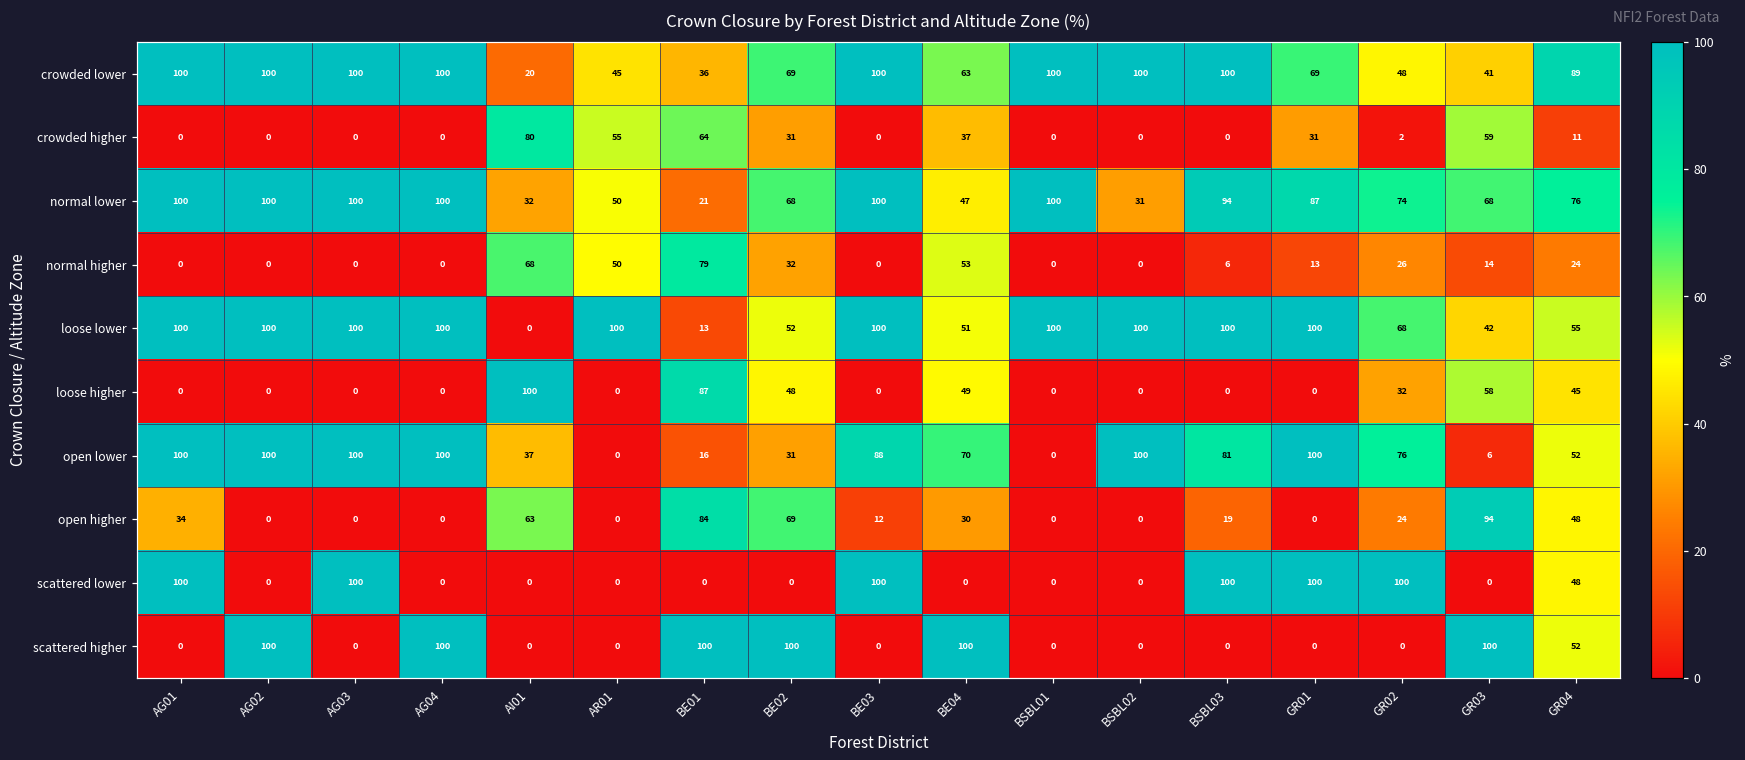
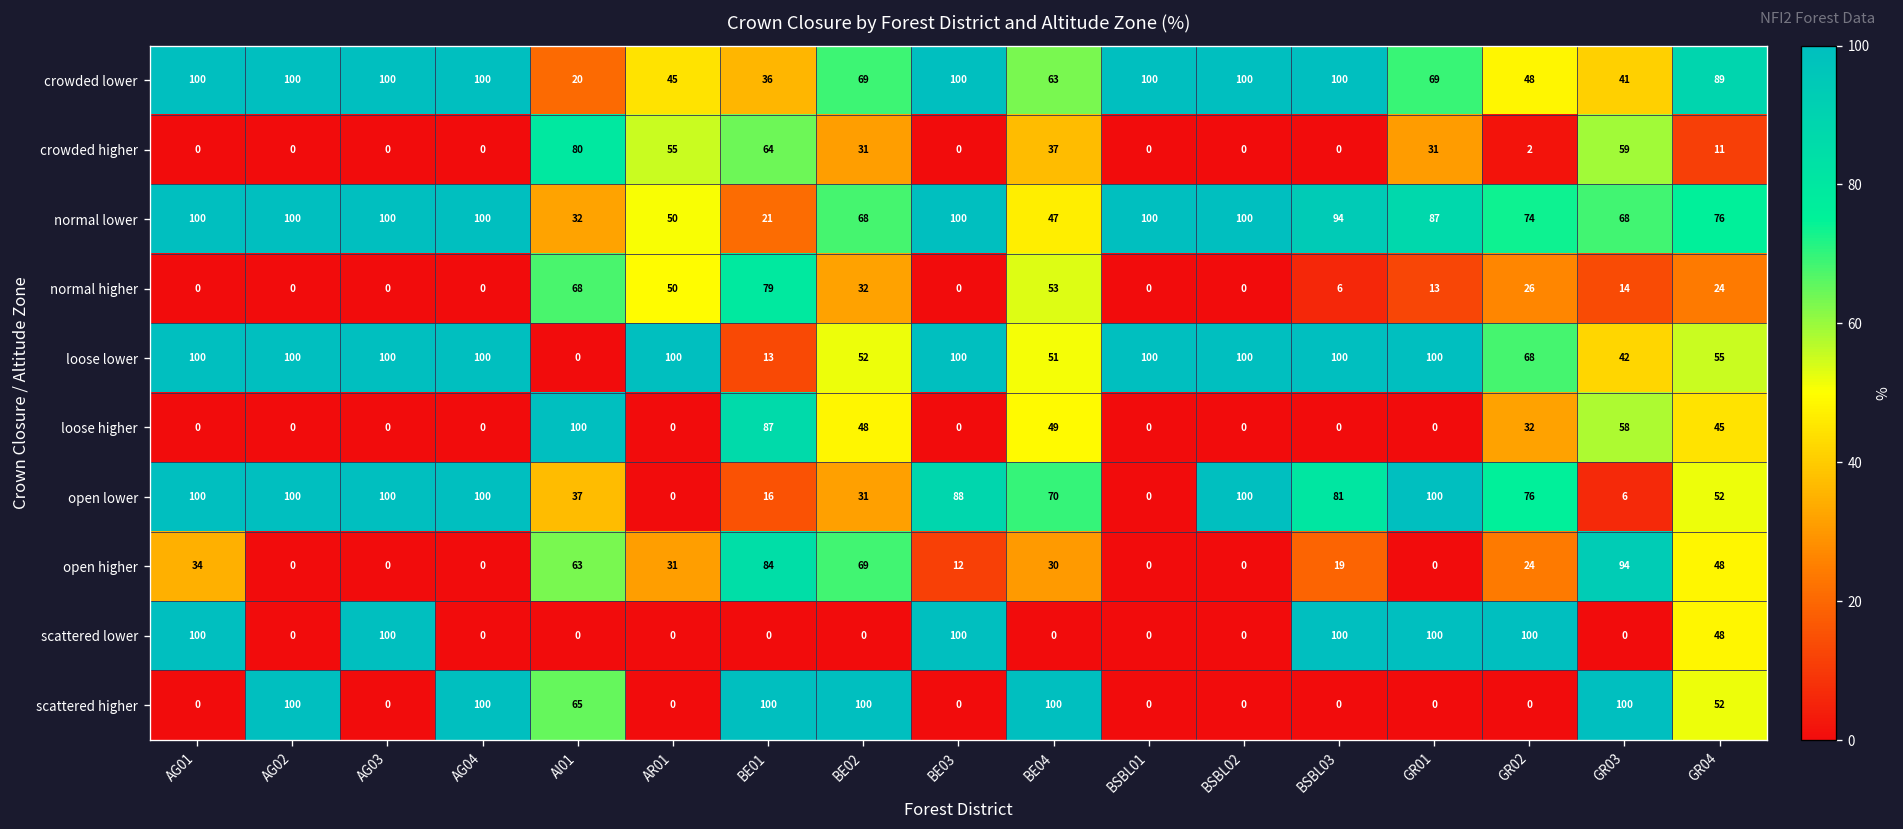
  {
    "crowded lower": {
      "AG01": 100,
      "AG02": 100,
      "AG03": 100,
      "AG04": 100,
      "AI01": 20,
      "AR01": 45,
      "BE01": 36,
      "BE02": 69,
      "BE03": 100,
      "BE04": 63,
      "BSBL01": 100,
      "BSBL02": 100,
      "BSBL03": 100,
      "GR01": 69,
      "GR02": 48,
      "GR03": 41,
      "GR04": 89
    },
    "crowded higher": {
      "AG01": 0,
      "AG02": 0,
      "AG03": 0,
      "AG04": 0,
      "AI01": 80,
      "AR01": 55,
      "BE01": 64,
      "BE02": 31,
      "BE03": 0,
      "BE04": 37,
      "BSBL01": 0,
      "BSBL02": 0,
      "BSBL03": 0,
      "GR01": 31,
      "GR02": 2,
      "GR03": 59,
      "GR04": 11
    },
    "normal lower": {
      "AG01": 100,
      "AG02": 100,
      "AG03": 100,
      "AG04": 100,
      "AI01": 32,
      "AR01": 50,
      "BE01": 21,
      "BE02": 68,
      "BE03": 100,
      "BE04": 47,
      "BSBL01": 100,
-     "BSBL02": 31,
+     "BSBL02": 100,
      "BSBL03": 94,
      "GR01": 87,
      "GR02": 74,
      "GR03": 68,
      "GR04": 76
    },
    "normal higher": {
      "AG01": 0,
      "AG02": 0,
      "AG03": 0,
      "AG04": 0,
      "AI01": 68,
      "AR01": 50,
      "BE01": 79,
      "BE02": 32,
      "BE03": 0,
      "BE04": 53,
      "BSBL01": 0,
      "BSBL02": 0,
      "BSBL03": 6,
      "GR01": 13,
      "GR02": 26,
      "GR03": 14,
      "GR04": 24
    },
    "loose lower": {
      "AG01": 100,
      "AG02": 100,
      "AG03": 100,
      "AG04": 100,
      "AI01": 0,
      "AR01": 100,
      "BE01": 13,
      "BE02": 52,
      "BE03": 100,
      "BE04": 51,
      "BSBL01": 100,
      "BSBL02": 100,
      "BSBL03": 100,
      "GR01": 100,
      "GR02": 68,
      "GR03": 42,
      "GR04": 55
    },
    "loose higher": {
      "AG01": 0,
      "AG02": 0,
      "AG03": 0,
      "AG04": 0,
      "AI01": 100,
      "AR01": 0,
      "BE01": 87,
      "BE02": 48,
      "BE03": 0,
      "BE04": 49,
      "BSBL01": 0,
      "BSBL02": 0,
      "BSBL03": 0,
      "GR01": 0,
      "GR02": 32,
      "GR03": 58,
      "GR04": 45
    },
    "open lower": {
      "AG01": 100,
      "AG02": 100,
      "AG03": 100,
      "AG04": 100,
      "AI01": 37,
      "AR01": 0,
      "BE01": 16,
      "BE02": 31,
      "BE03": 88,
      "BE04": 70,
      "BSBL01": 0,
      "BSBL02": 100,
      "BSBL03": 81,
      "GR01": 100,
      "GR02": 76,
      "GR03": 6,
      "GR04": 52
    },
    "open higher": {
      "AG01": 34,
      "AG02": 0,
      "AG03": 0,
      "AG04": 0,
      "AI01": 63,
-     "AR01": 0,
+     "AR01": 31,
      "BE01": 84,
      "BE02": 69,
      "BE03": 12,
      "BE04": 30,
      "BSBL01": 0,
      "BSBL02": 0,
      "BSBL03": 19,
      "GR01": 0,
      "GR02": 24,
      "GR03": 94,
      "GR04": 48
    },
    "scattered lower": {
      "AG01": 100,
      "AG02": 0,
      "AG03": 100,
      "AG04": 0,
      "AI01": 0,
      "AR01": 0,
      "BE01": 0,
      "BE02": 0,
      "BE03": 100,
      "BE04": 0,
      "BSBL01": 0,
      "BSBL02": 0,
      "BSBL03": 100,
      "GR01": 100,
      "GR02": 100,
      "GR03": 0,
      "GR04": 48
    },
    "scattered higher": {
      "AG01": 0,
      "AG02": 100,
      "AG03": 0,
      "AG04": 100,
-     "AI01": 0,
+     "AI01": 65,
      "AR01": 0,
      "BE01": 100,
      "BE02": 100,
      "BE03": 0,
      "BE04": 100,
      "BSBL01": 0,
      "BSBL02": 0,
      "BSBL03": 0,
      "GR01": 0,
      "GR02": 0,
      "GR03": 100,
      "GR04": 52
    }
  }
